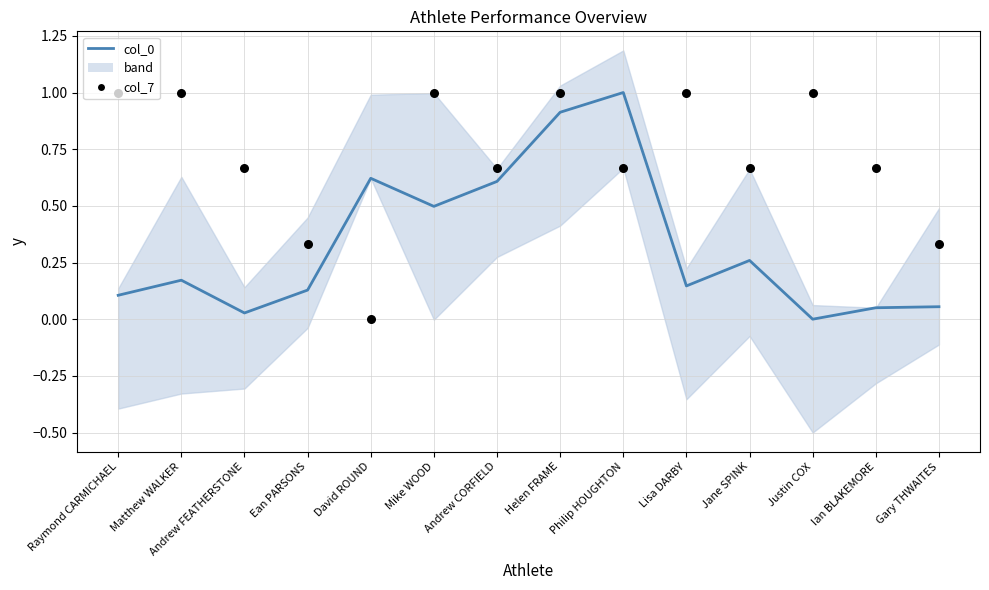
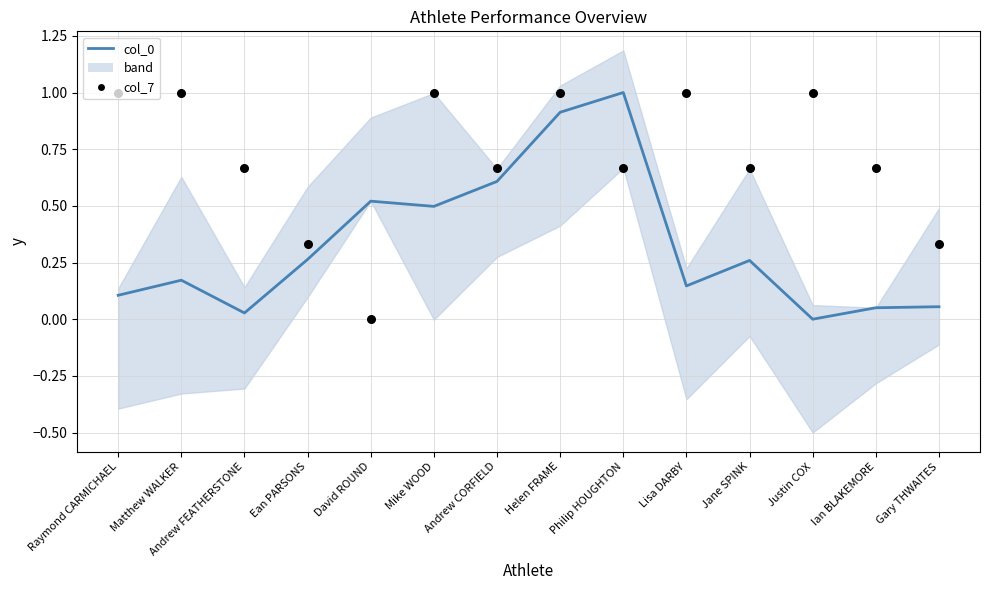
  {
    "col_0": {
      "Raymond CARMICHAEL": 0.11,
      "Matthew WALKER": 0.17,
      "Andrew FEATHERSTONE": 0.03,
-     "Ean PARSONS": 0.13,
-     "David ROUND": 0.62,
+     "Ean PARSONS": 0.26,
+     "David ROUND": 0.52,
      "Mike WOOD": 0.50,
      "Andrew CORFIELD": 0.61,
      "Helen FRAME": 0.91,
      "Philip HOUGHTON": 1.00,
      "Lisa DARBY": 0.15,
      "Jane SPINK": 0.26,
      "Justin COX": 0.00,
      "Gary THWAITES": 0.06
    }
  }
